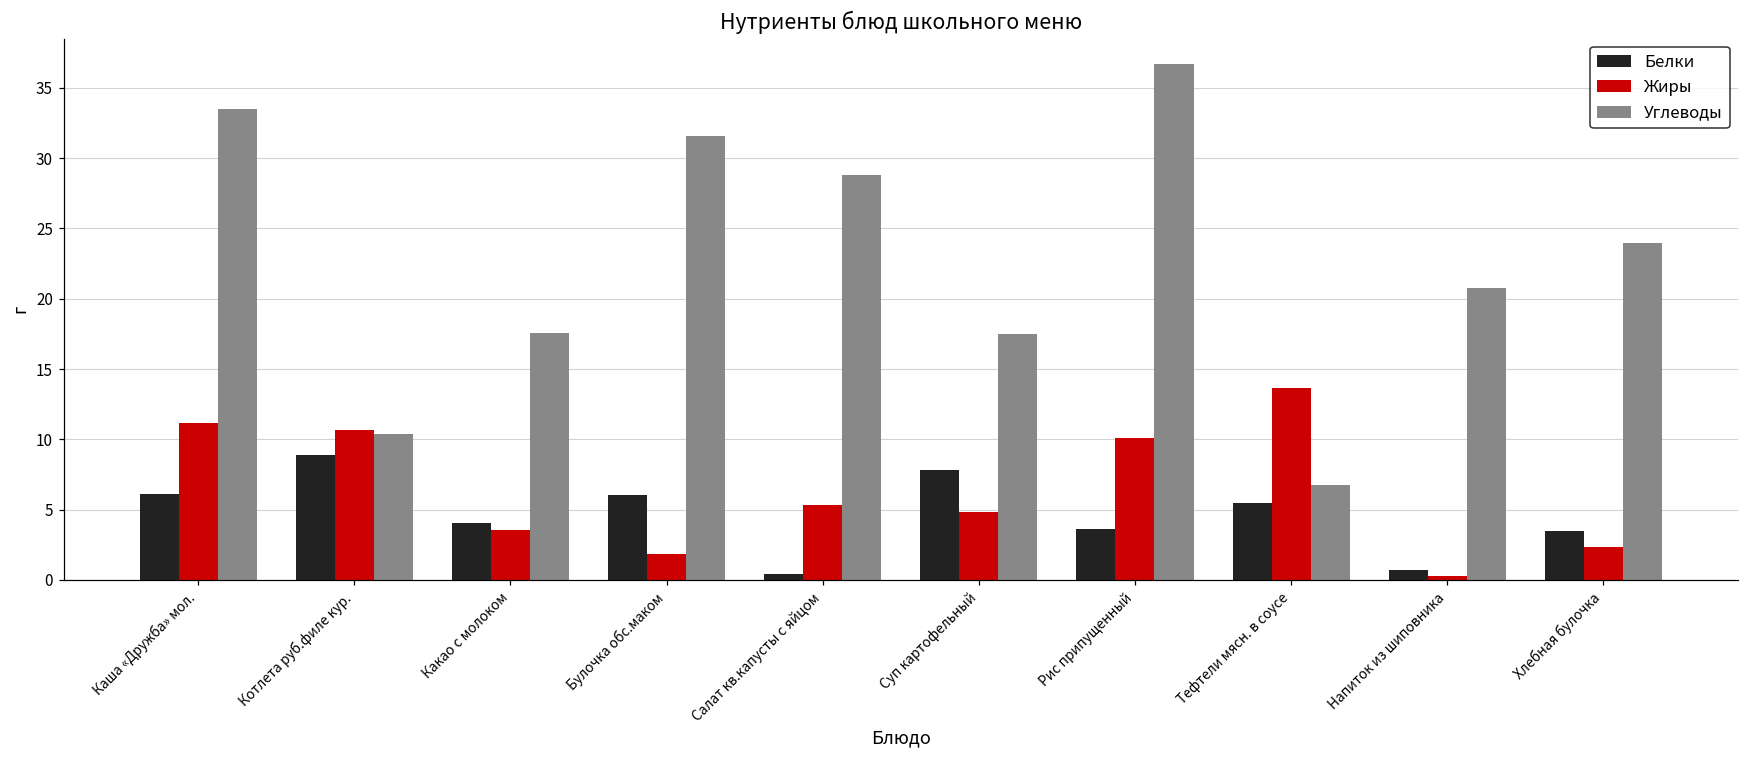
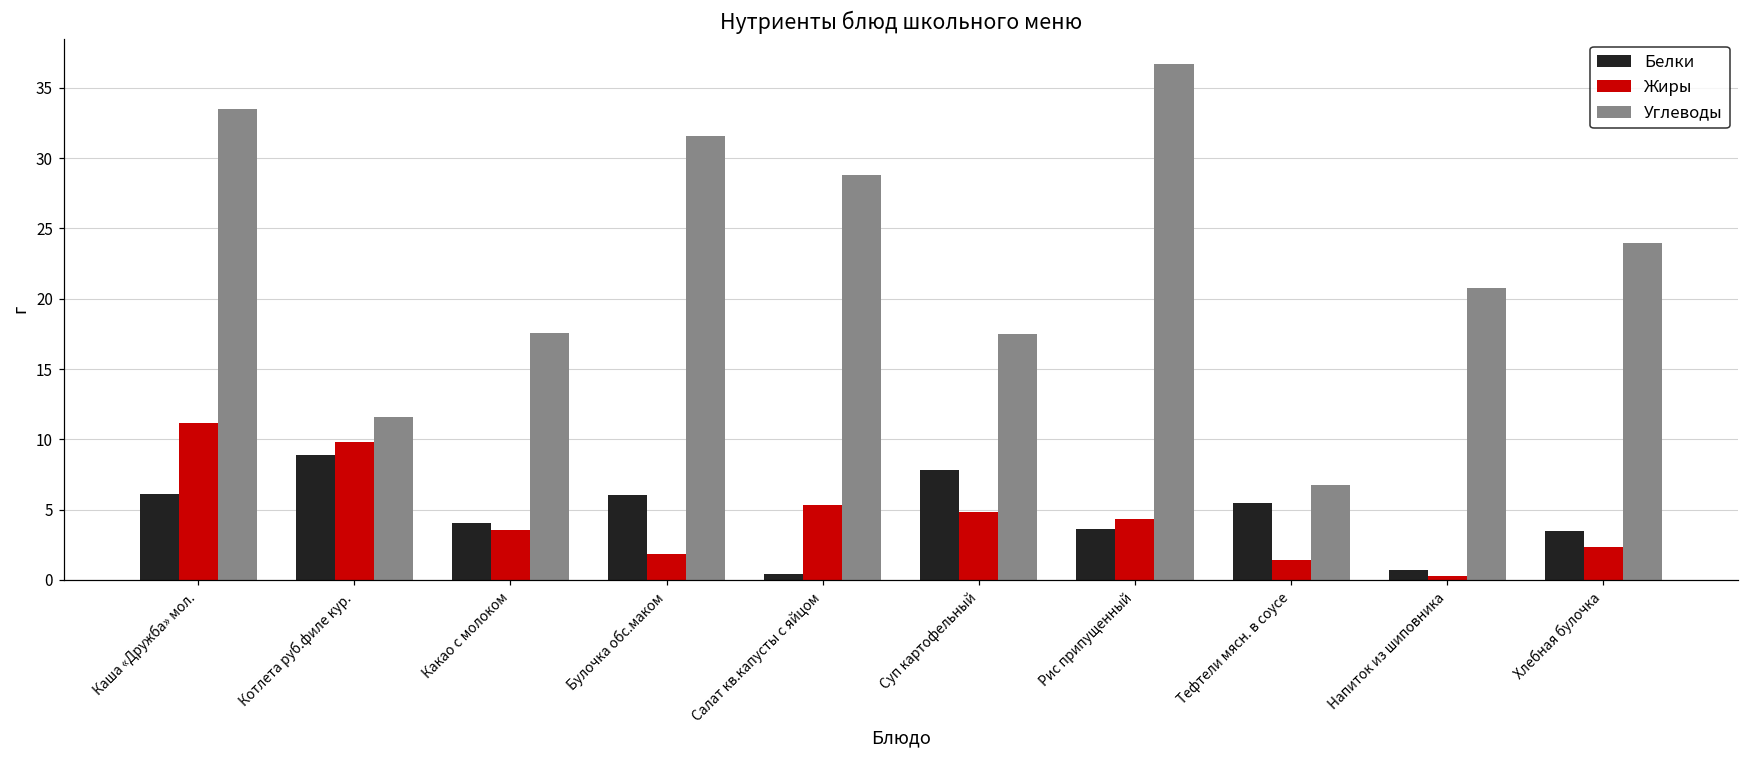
  {
    "Белки": {
      "Каша «Дружба» мол.": 6.1,
      "Котлета руб.филе кур.": 8.9,
      "Какао с молоком": 4.1,
      "Булочка обс.маком": 6.0,
      "Салат кв.капусты с яйцом": 0.5,
      "Суп картофельный": 7.9,
      "Рис припущенный": 3.6,
      "Тефтели мясн. в соусе": 5.4,
      "Напиток из шиповника": 0.7,
      "Хлебная булочка": 3.5
    },
    "Жиры": {
      "Каша «Дружба» мол.": 11.2,
-     "Котлета руб.филе кур.": 10.7,
+     "Котлета руб.филе кур.": 9.8,
      "Какао с молоком": 3.5,
      "Булочка обс.маком": 1.9,
      "Салат кв.капусты с яйцом": 5.3,
      "Суп картофельный": 4.8,
-     "Рис припущенный": 10.1,
-     "Тефтели мясн. в соусе": 13.7,
+     "Рис припущенный": 4.3,
+     "Тефтели мясн. в соусе": 1.4,
      "Напиток из шиповника": 0.3,
      "Хлебная булочка": 2.3
    },
    "Углеводы": {
      "Каша «Дружба» мол.": 33.5,
-     "Котлета руб.филе кур.": 10.4,
+     "Котлета руб.филе кур.": 11.6,
      "Какао с молоком": 17.6,
      "Булочка обс.маком": 31.6,
      "Салат кв.капусты с яйцом": 28.8,
      "Суп картофельный": 17.5,
      "Рис припущенный": 36.7,
      "Тефтели мясн. в соусе": 6.7,
      "Напиток из шиповника": 20.8,
      "Хлебная булочка": 24.0
    }
  }
